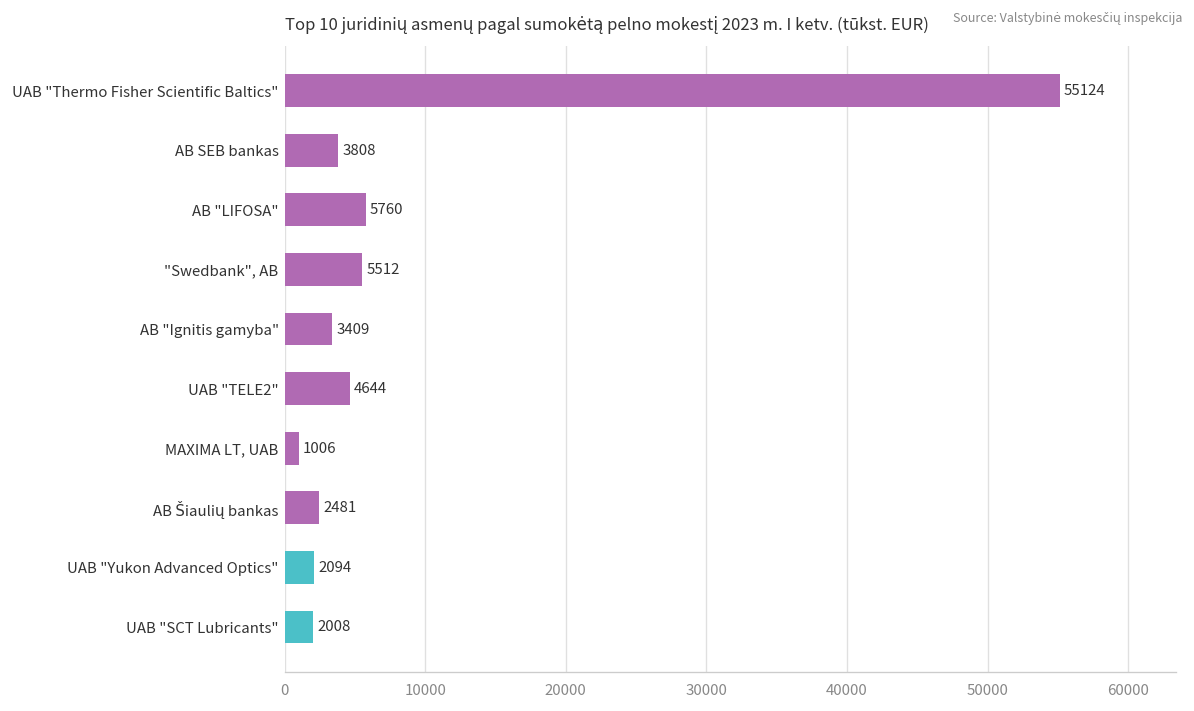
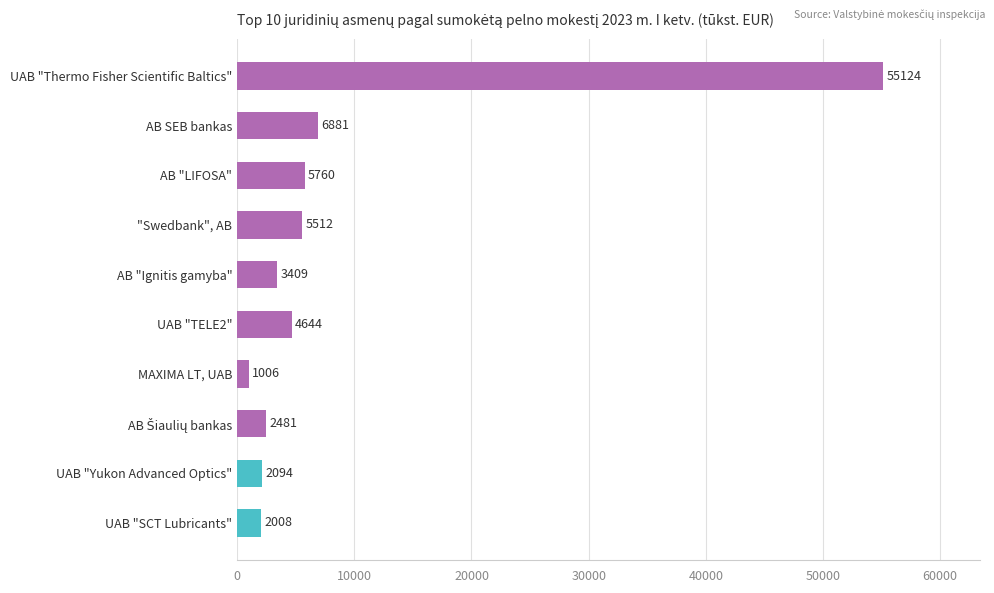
  {
    "UAB \"Thermo Fisher Scientific Baltics\"": 55124,
-   "AB SEB bankas": 3808,
+   "AB SEB bankas": 6881,
    "AB \"LIFOSA\"": 5760,
    "\"Swedbank\", AB": 5512,
    "AB \"Ignitis gamyba\"": 3409,
    "UAB \"TELE2\"": 4644,
    "MAXIMA LT, UAB": 1006,
    "AB Šiaulių bankas": 2481,
    "UAB \"Yukon Advanced Optics\"": 2094,
    "UAB \"SCT Lubricants\"": 2008
  }
